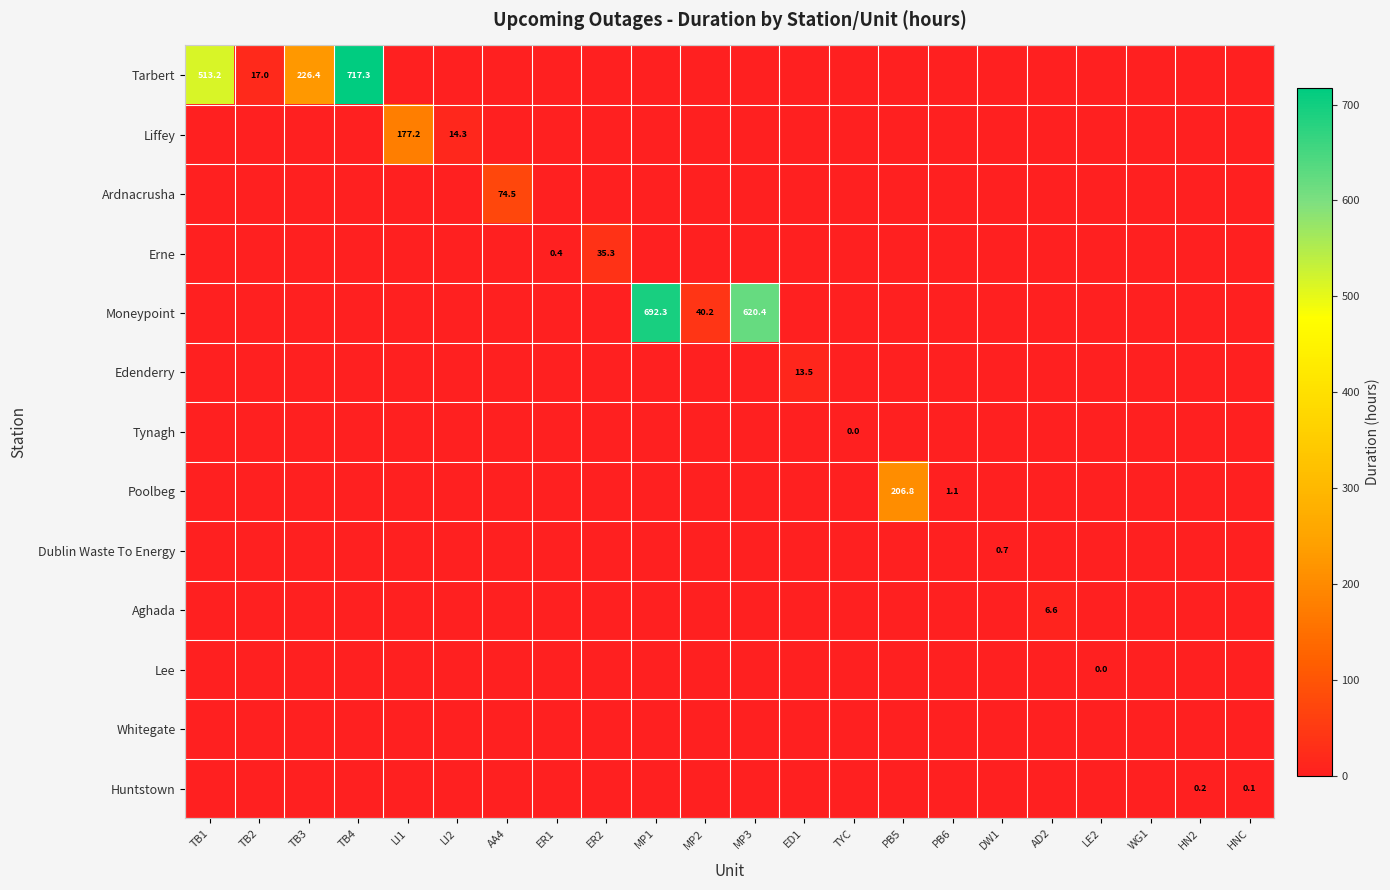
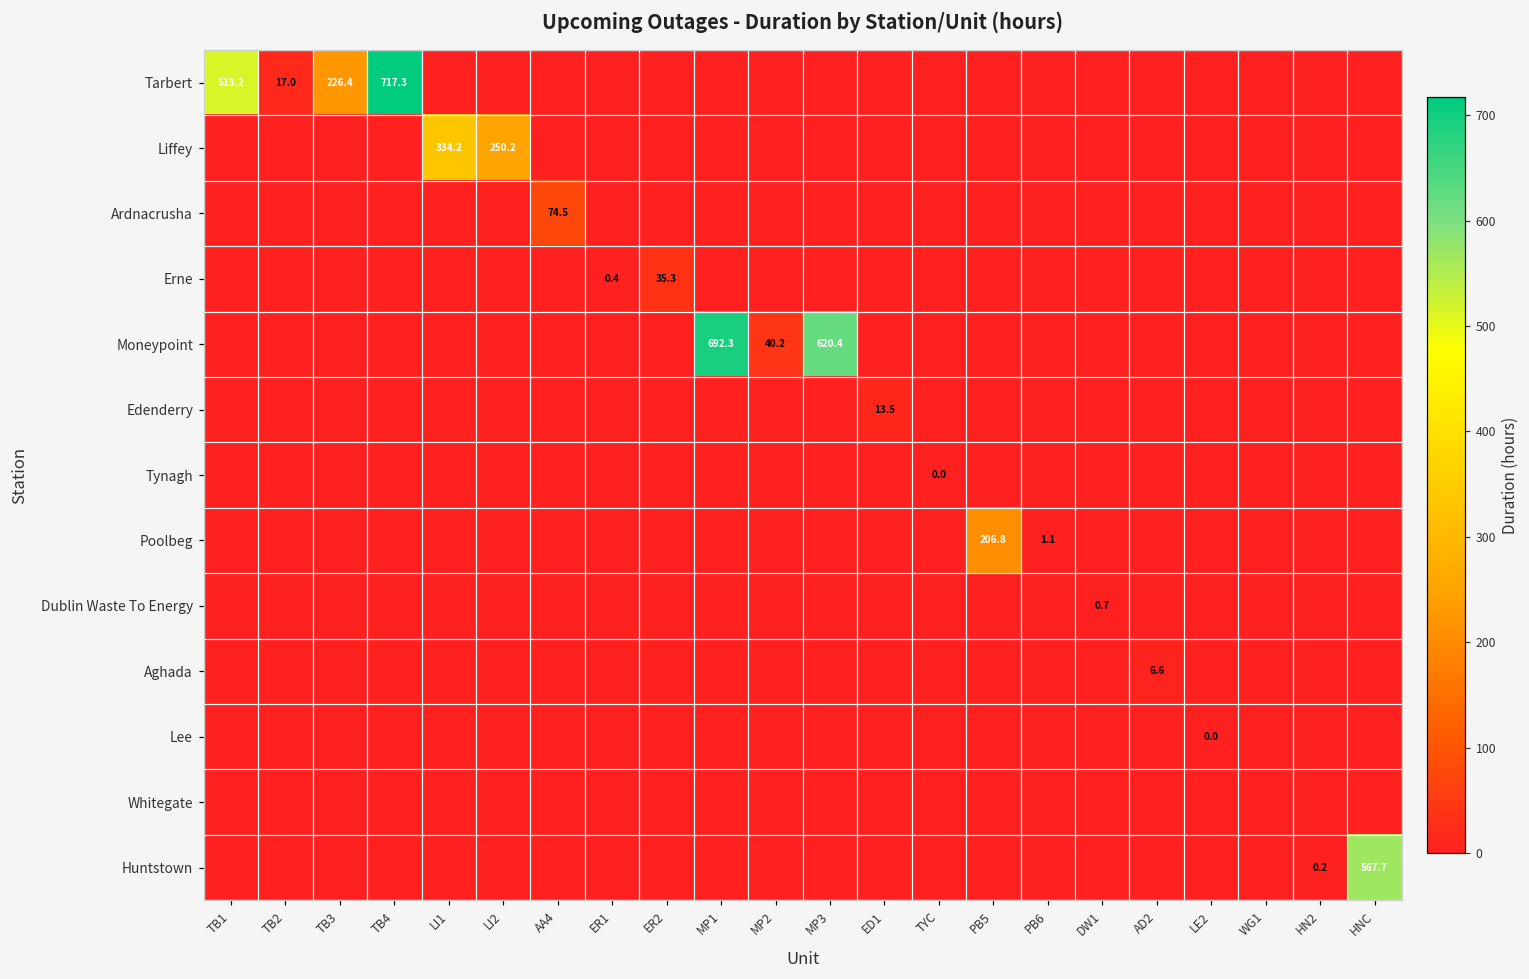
  {
    "Tarbert": {
      "TB1": 513.2,
      "TB2": 17.0,
      "TB3": 226.4,
      "TB4": 717.3
    },
    "Liffey": {
-     "LI1": 177.2,
-     "LI2": 14.3
+     "LI1": 334.2,
+     "LI2": 250.2
    },
    "Ardnacrusha": {
      "AA4": 74.5
    },
    "Erne": {
      "ER1": 0.4,
      "ER2": 35.3
    },
    "Moneypoint": {
      "MP1": 692.3,
      "MP2": 40.2,
      "MP3": 620.4
    },
    "Edenderry": {
      "ED1": 13.5
    },
    "Tynagh": {
      "TYC": 0.0
    },
    "Poolbeg": {
      "PB5": 206.8,
      "PB6": 1.1
    },
    "Dublin Waste To Energy": {
      "DW1": 0.7
    },
    "Aghada": {
      "AD2": 6.6
    },
    "Lee": {
      "LE2": 0.0
    },
    "Huntstown": {
      "HN2": 0.2,
-     "HNC": 0.1
+     "HNC": 567.7
    }
  }
